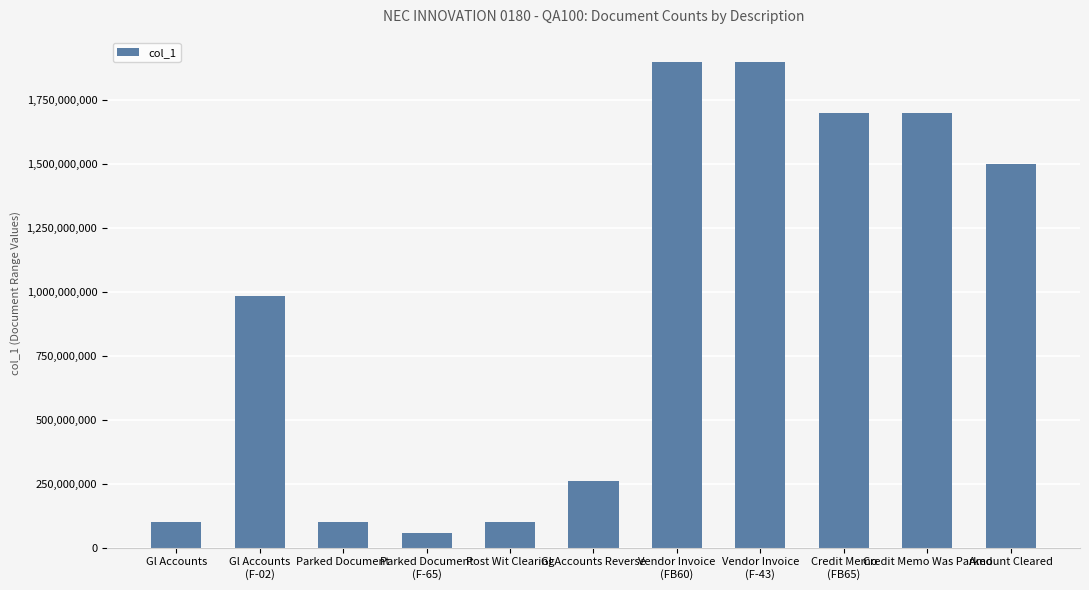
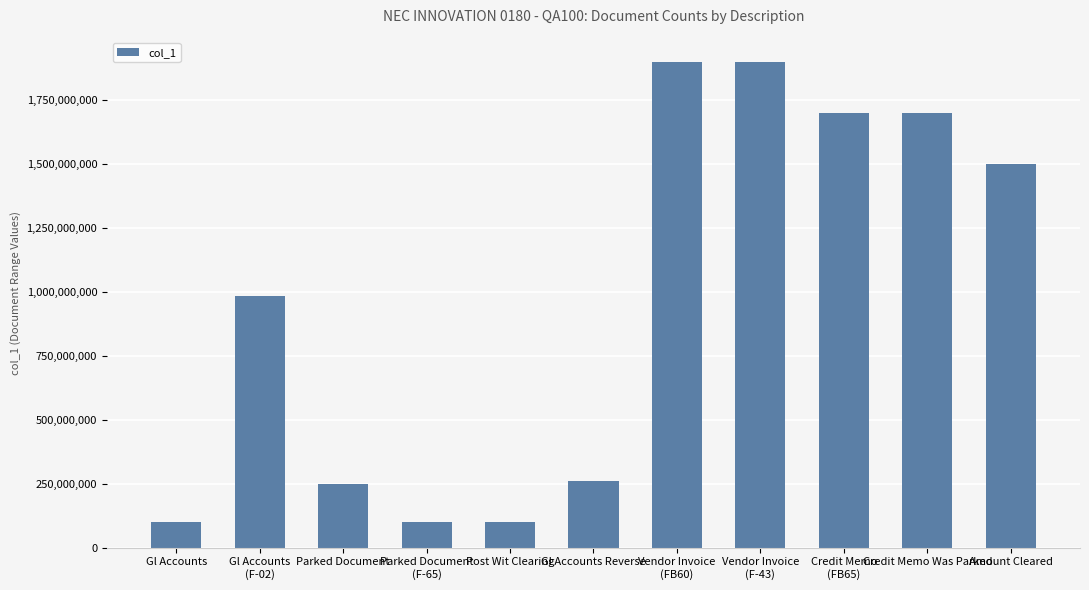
  {
    "Gl Accounts": "100,000,000",
    "Gl Accounts (F-02)": "990,000,000",
-   "Parked Document": "100,000,000",
-   "Parked Document (F-65)": "60,000,000",
+   "Parked Document": "250,000,000",
+   "Parked Document (F-65)": "100,000,000",
    "Gl Accounts Reverse": "260,000,000",
    "Vendor Invoice (FB60)": "1,900,000,000",
    "Vendor Invoice (F-43)": "1,900,000,000",
    "Credit Memo (FB65)": "1,700,000,000"
  }
